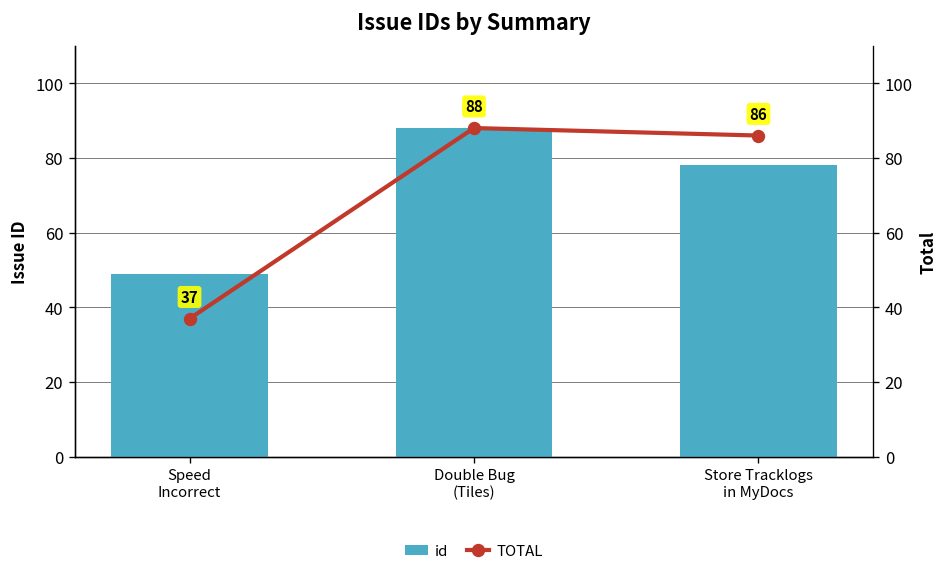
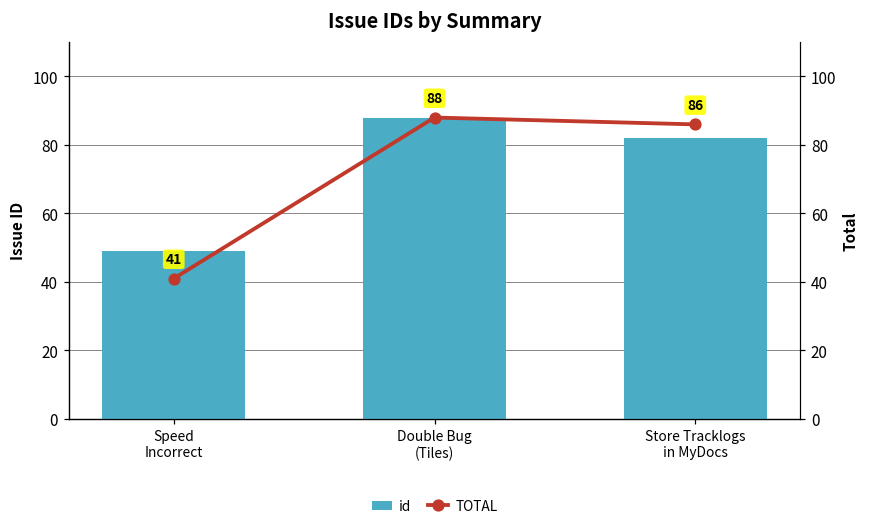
  {
    "id": {
-     "Store Tracklogs in MyDocs": 78
+     "Store Tracklogs in MyDocs": 82
    },
    "TOTAL": {
-     "Speed Incorrect": 37
+     "Speed Incorrect": 41
    }
  }
